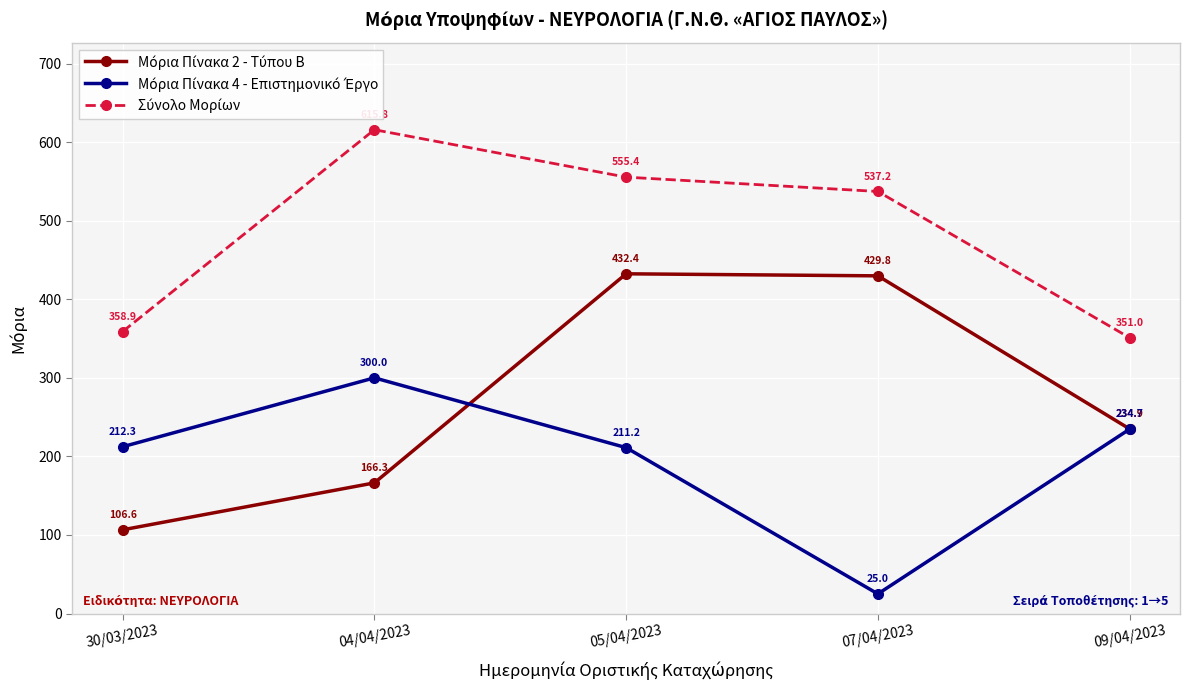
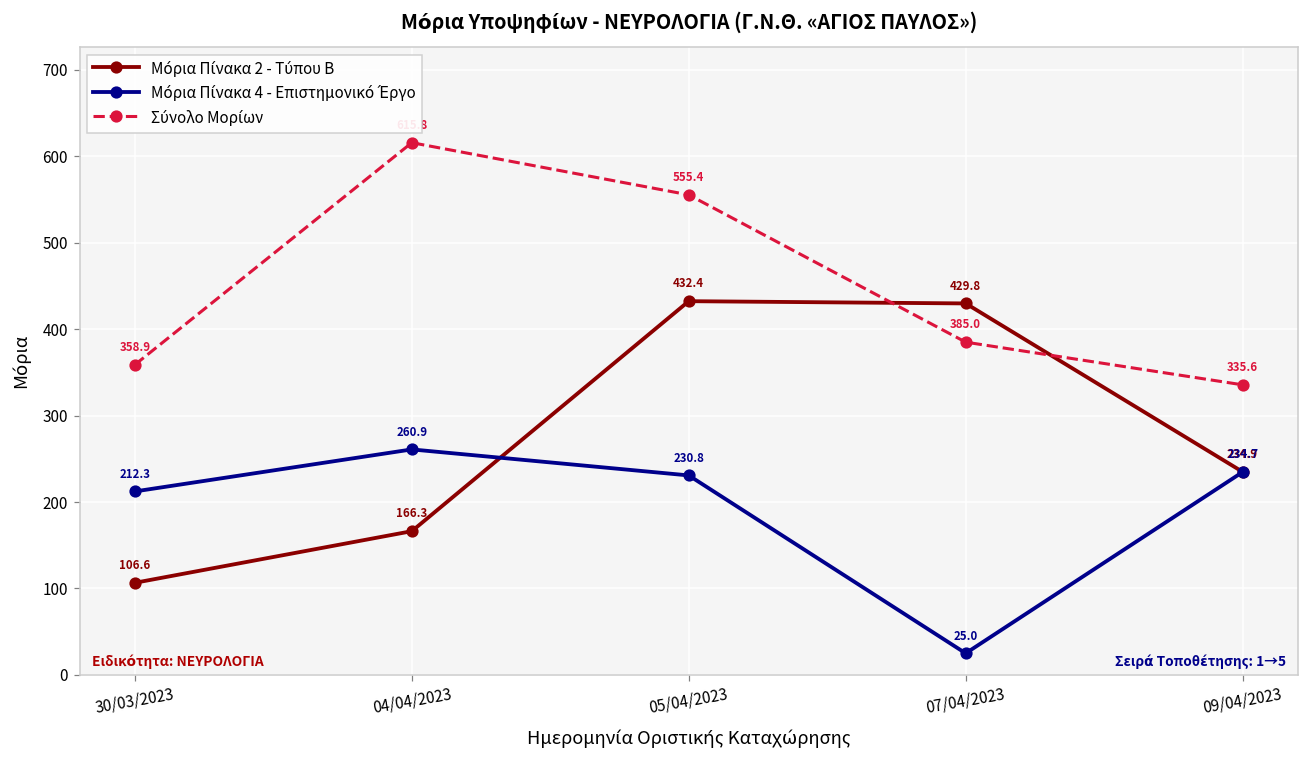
  {
    "Μόρια Πίνακα 2 - Τύπου Β": {
      "30/03/2023": 106.6,
      "04/04/2023": 166.3,
      "05/04/2023": 432.4,
      "07/04/2023": 429.8
    },
    "Μόρια Πίνακα 4 - Επιστημονικό Έργο": {
      "30/03/2023": 212.3,
-     "04/04/2023": 300.0,
-     "05/04/2023": 211.2,
+     "04/04/2023": 260.9,
+     "05/04/2023": 230.8,
      "07/04/2023": 25.0
    },
    "Σύνολο Μορίων": {
      "30/03/2023": 358.9,
      "05/04/2023": 555.4,
-     "07/04/2023": 537.2,
-     "09/04/2023": 351.0
+     "07/04/2023": 385.0,
+     "09/04/2023": 335.6
    }
  }
